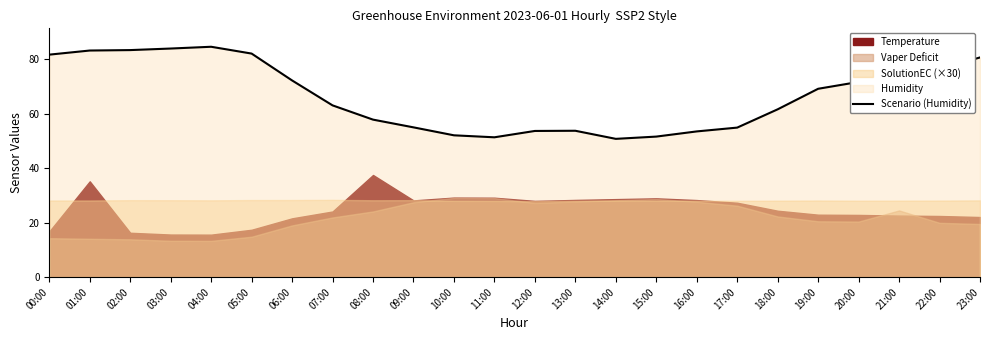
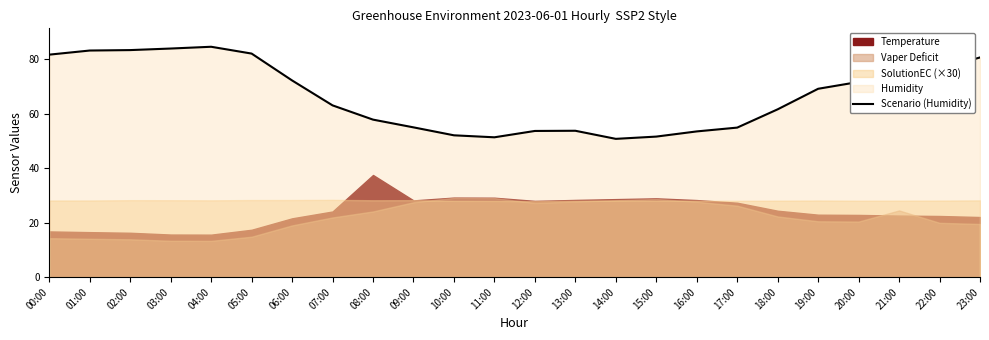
  {
    "Temperature": {
      "00:00": 17,
-     "01:00": 35,
+     "01:00": 17,
      "02:00": 16,
      "03:00": 16,
      "04:00": 16,
      "05:00": 17,
      "06:00": 22,
      "07:00": 24,
      "08:00": 38,
      "18:00": 24,
      "19:00": 23,
      "20:00": 23,
      "21:00": 23,
      "22:00": 22,
      "23:00": 22
    },
    "Vaper Deficit": {
      "00:00": 14,
      "01:00": 14,
      "02:00": 14,
      "03:00": 13,
      "04:00": 13,
      "05:00": 15,
      "06:00": 19,
      "07:00": 22,
      "08:00": 24,
      "17:00": 26,
      "18:00": 22,
      "19:00": 21,
      "20:00": 20,
      "21:00": 24,
      "22:00": 20,
      "23:00": 20
    }
  }
